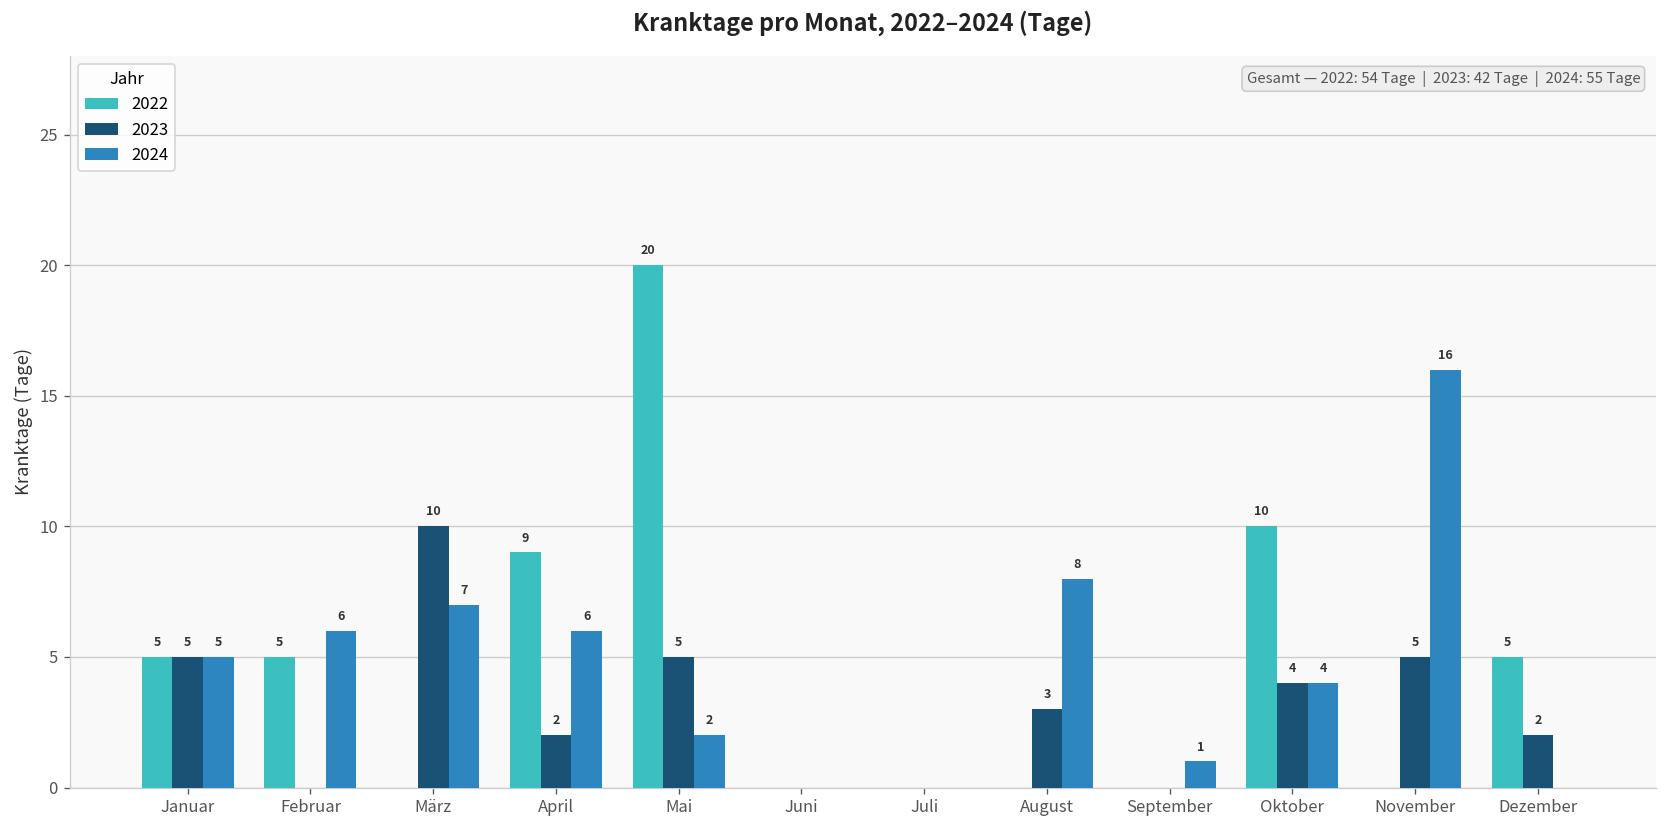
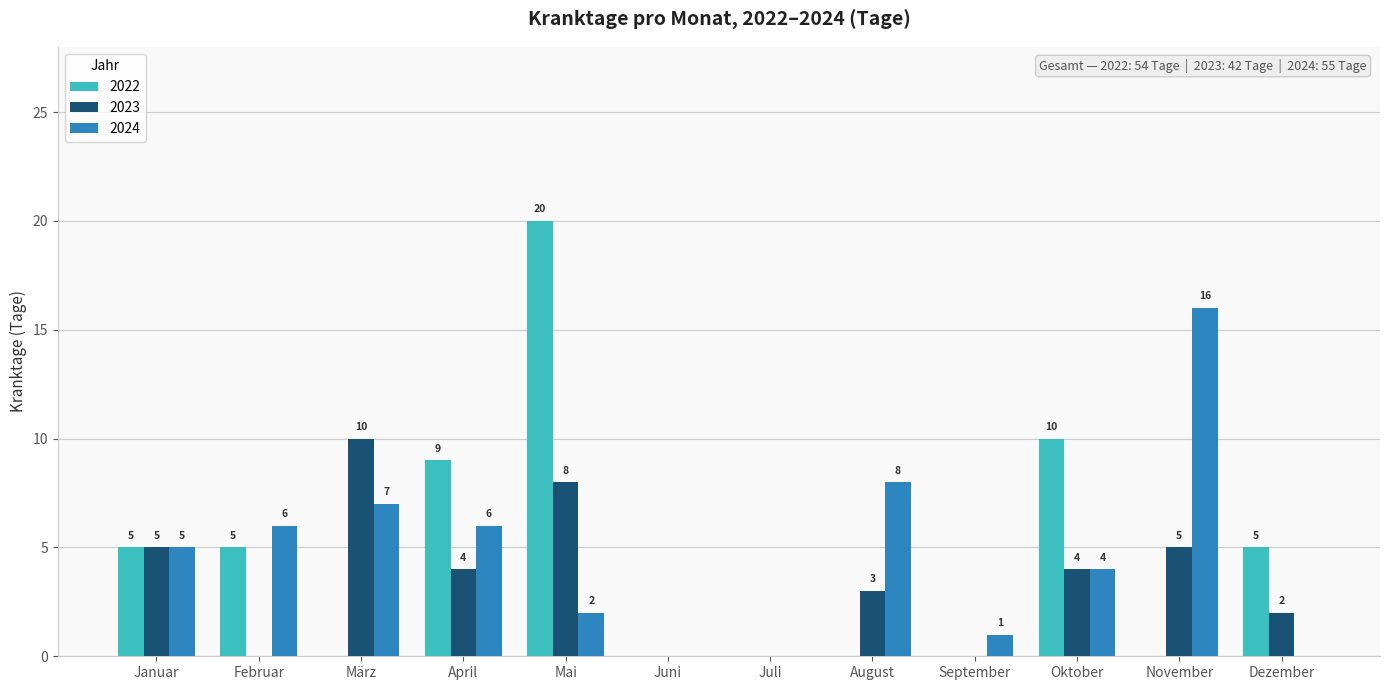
  {
    "2023": {
      "Januar": 5,
      "März": 10,
-     "April": 2,
-     "Mai": 5,
+     "April": 4,
+     "Mai": 8,
      "August": 3,
      "Oktober": 4,
      "November": 5,
      "Dezember": 2
    }
  }
